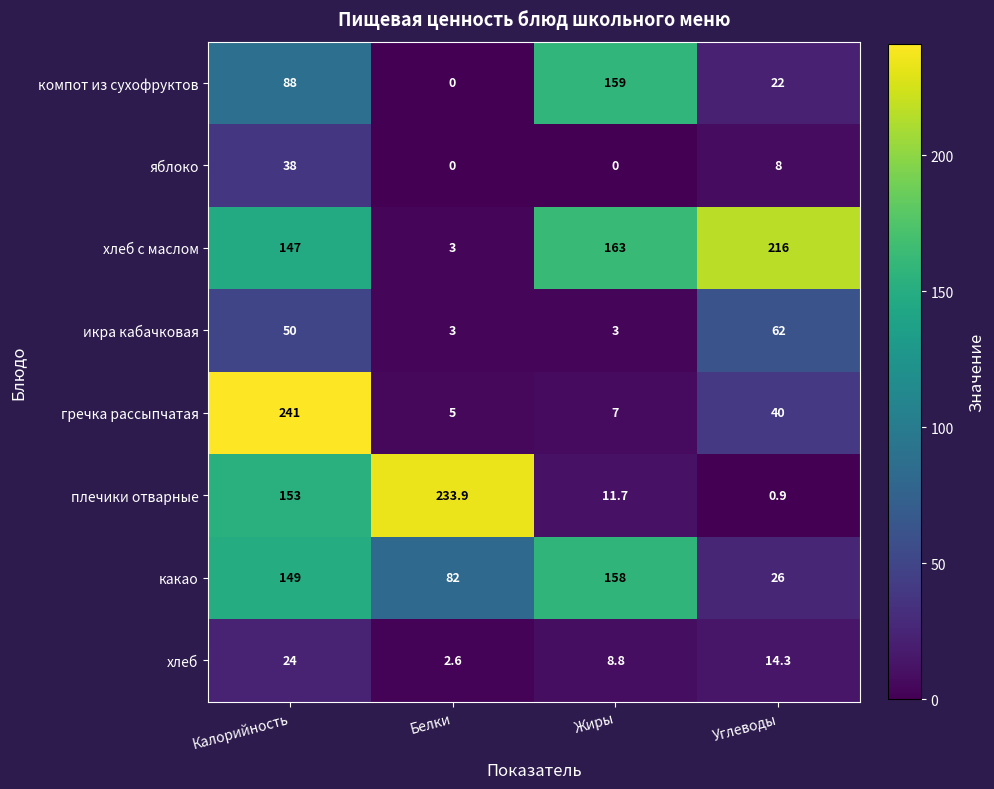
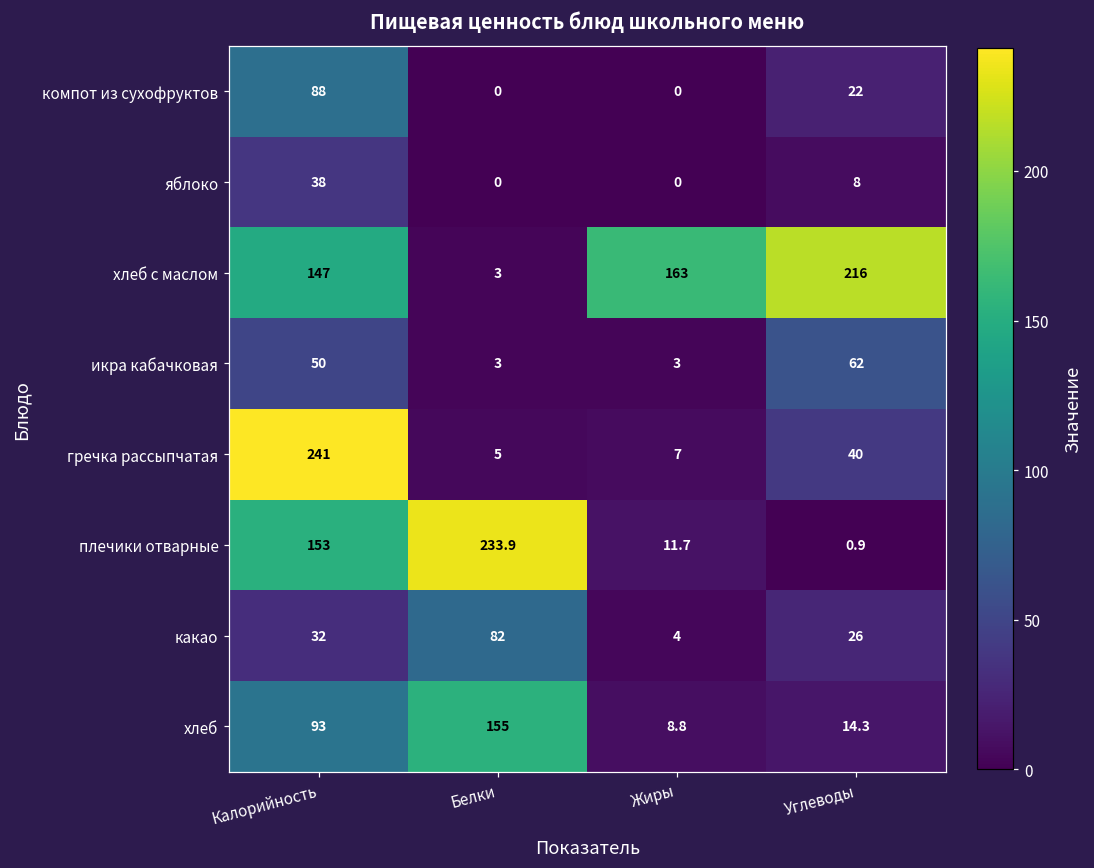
  {
    "компот из сухофруктов": {
      "Калорийность": 88,
      "Белки": 0,
-     "Жиры": 159,
+     "Жиры": 0,
      "Углеводы": 22
    },
    "яблоко": {
      "Калорийность": 38,
      "Белки": 0,
      "Жиры": 0,
      "Углеводы": 8
    },
    "хлеб с маслом": {
      "Калорийность": 147,
      "Белки": 3,
      "Жиры": 163,
      "Углеводы": 216
    },
    "икра кабачковая": {
      "Калорийность": 50,
      "Белки": 3,
      "Жиры": 3,
      "Углеводы": 62
    },
    "гречка рассыпчатая": {
      "Калорийность": 241,
      "Белки": 5,
      "Жиры": 7,
      "Углеводы": 40
    },
    "плечики отварные": {
      "Калорийность": 153,
      "Белки": 233.9,
      "Жиры": 11.7,
      "Углеводы": 0.9
    },
    "какао": {
-     "Калорийность": 149,
+     "Калорийность": 32,
      "Белки": 82,
-     "Жиры": 158,
+     "Жиры": 4,
      "Углеводы": 26
    },
    "хлеб": {
-     "Калорийность": 24,
-     "Белки": 2.6,
+     "Калорийность": 93,
+     "Белки": 155,
      "Жиры": 8.8,
      "Углеводы": 14.3
    }
  }
